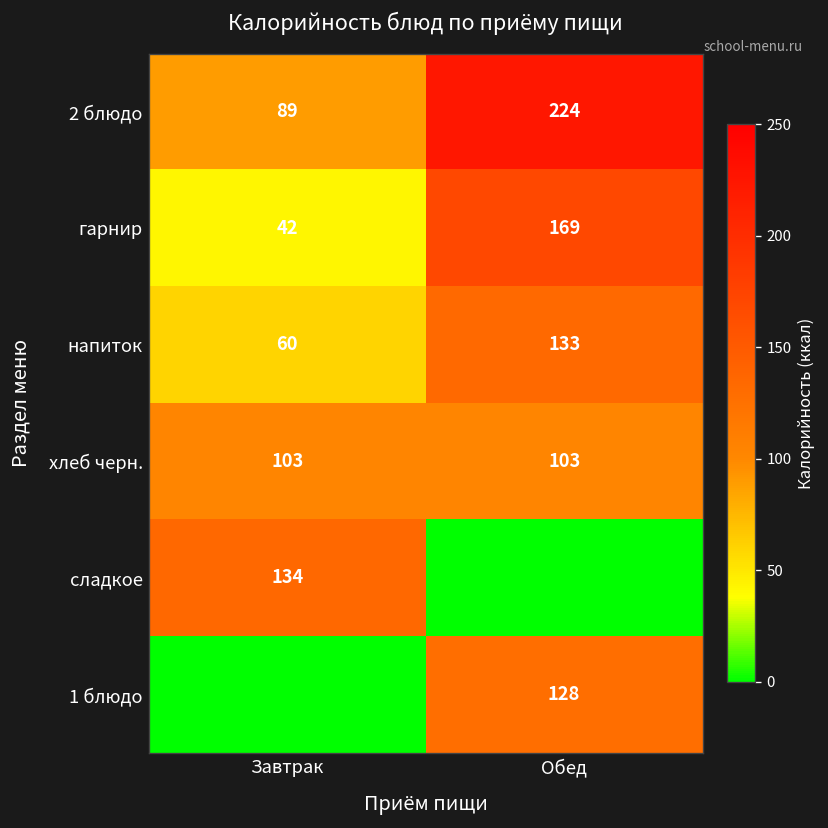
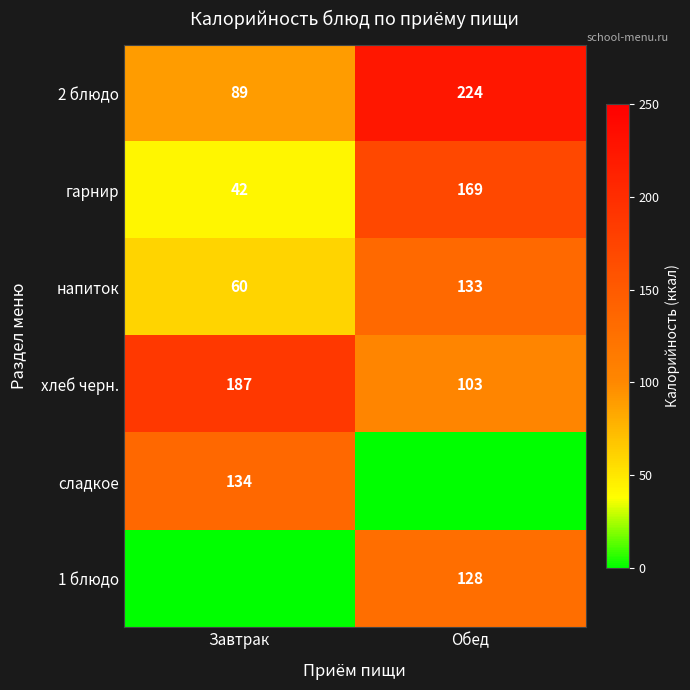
  {
    "2 блюдо": {
      "Завтрак": 89,
      "Обед": 224
    },
    "гарнир": {
      "Завтрак": 42,
      "Обед": 169
    },
    "напиток": {
      "Завтрак": 60,
      "Обед": 133
    },
    "хлеб черн.": {
-     "Завтрак": 103,
+     "Завтрак": 187,
      "Обед": 103
    },
    "сладкое": {
      "Завтрак": 134
    },
    "1 блюдо": {
      "Обед": 128
    }
  }
